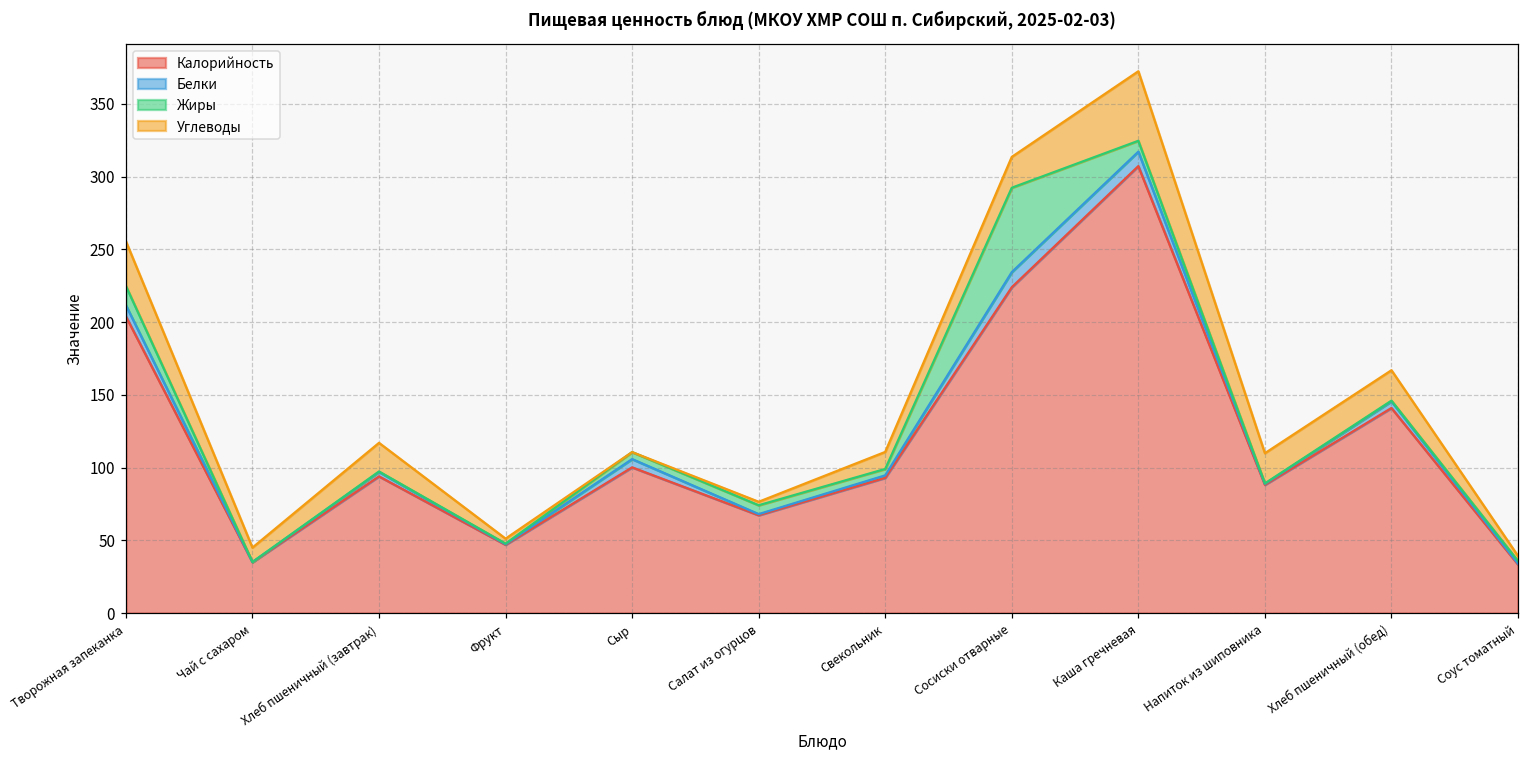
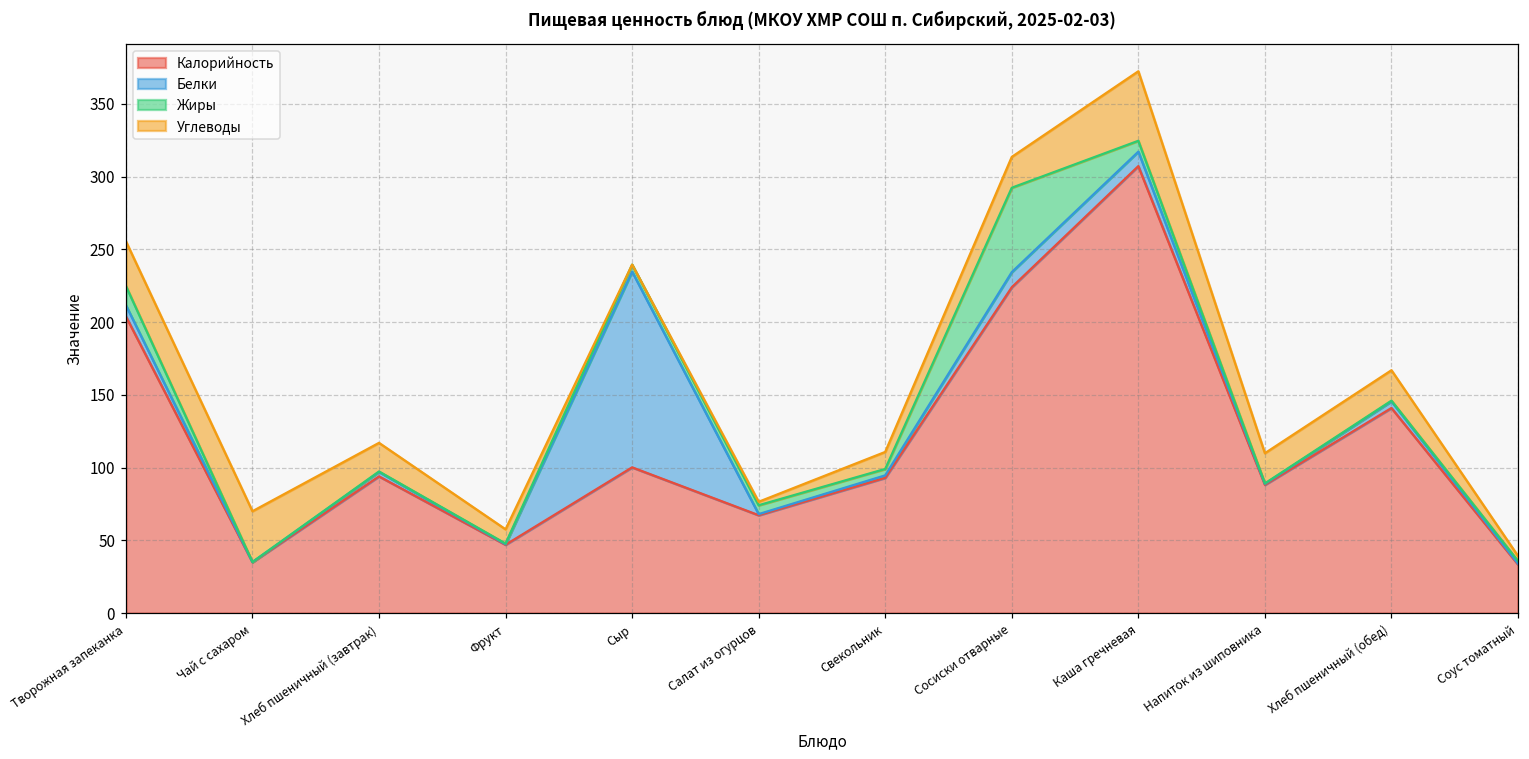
  {
    "Калорийность": {
      "Творожная запеканка": 204,
      "Хлеб пшеничный (завтрак)": 94,
      "Сыр": 100,
      "Сосиски отварные": 224,
      "Каша гречневая": 307,
      "Хлеб пшеничный (обед)": 141
    },
    "Белки": {
      "Творожная запеканка": 8,
-     "Сыр": 6,
+     "Сыр": 135,
      "Сосиски отварные": 10,
      "Каша гречневая": 10
    },
    "Жиры": {
      "Творожная запеканка": 13,
      "Салат из огурцов": 6,
      "Свекольник": 4,
      "Сосиски отварные": 58,
      "Каша гречневая": 7
    },
    "Углеводы": {
      "Творожная запеканка": 31,
-     "Чай с сахаром": 10,
+     "Чай с сахаром": 35,
      "Хлеб пшеничный (завтрак)": 20,
-     "Фрукт": 3,
+     "Фрукт": 10,
      "Салат из огурцов": 2,
      "Свекольник": 12,
      "Сосиски отварные": 21,
      "Каша гречневая": 48,
      "Напиток из шиповника": 21,
      "Хлеб пшеничный (обед)": 21,
      "Соус томатный": 3
    }
  }
